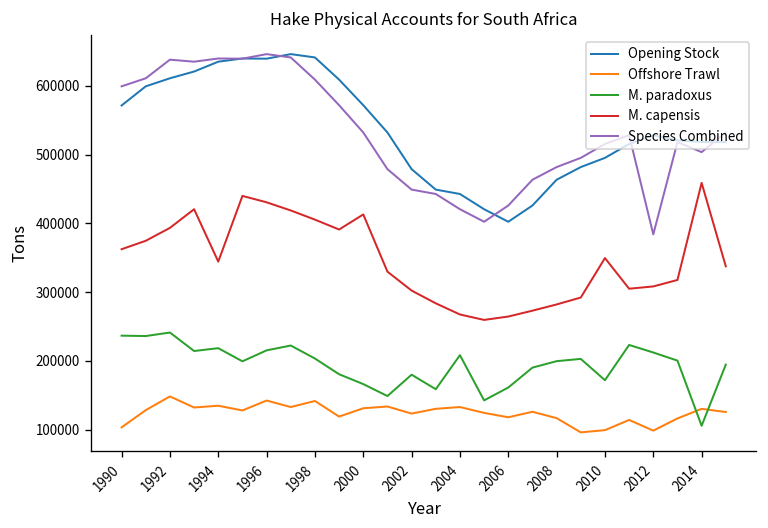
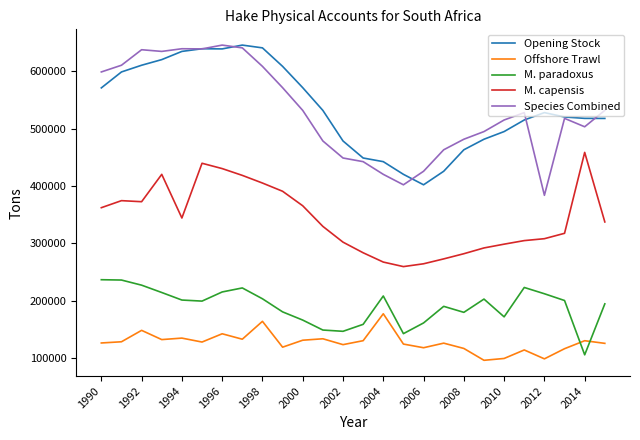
  {
    "Opening Stock": {
      "1990": 570000,
      "1992": 610000,
      "1994": 630000,
      "1996": 640000,
      "1998": 640000,
      "2000": 570000,
      "2002": 480000,
      "2004": 440000,
      "2006": 400000,
      "2008": 460000,
      "2010": 500000,
      "2014": 520000
    },
    "Offshore Trawl": {
-     "1990": 100000,
+     "1990": 130000,
      "1992": 150000,
      "1994": 130000,
      "1996": 140000,
-     "1998": 140000,
+     "1998": 160000,
      "2000": 130000,
      "2002": 120000,
-     "2004": 130000,
+     "2004": 180000,
      "2006": 120000,
      "2008": 120000,
      "2010": 100000,
      "2012": 100000,
      "2014": 130000
    },
    "M. paradoxus": {
      "1990": 240000,
-     "1992": 240000,
-     "1994": 220000,
+     "1992": 230000,
+     "1994": 200000,
      "1996": 220000,
      "1998": 200000,
      "2000": 170000,
-     "2002": 180000,
+     "2002": 150000,
      "2004": 210000,
      "2006": 160000,
-     "2008": 200000,
+     "2008": 180000,
      "2010": 170000,
      "2012": 210000,
      "2014": 110000
    },
    "M. capensis": {
      "1990": 360000,
-     "1992": 390000,
+     "1992": 370000,
      "1994": 340000,
      "1996": 430000,
      "1998": 410000,
-     "2000": 410000,
+     "2000": 370000,
      "2002": 300000,
      "2004": 270000,
      "2006": 260000,
      "2008": 280000,
-     "2010": 350000,
+     "2010": 300000,
      "2012": 310000,
      "2014": 460000
    },
    "Species Combined": {
      "1990": 600000,
      "1992": 640000,
      "1994": 640000,
      "1996": 650000,
      "1998": 610000,
      "2000": 530000,
      "2002": 450000,
      "2004": 420000,
      "2006": 430000,
      "2008": 480000,
      "2010": 520000,
      "2012": 380000,
      "2014": 500000
    }
  }
